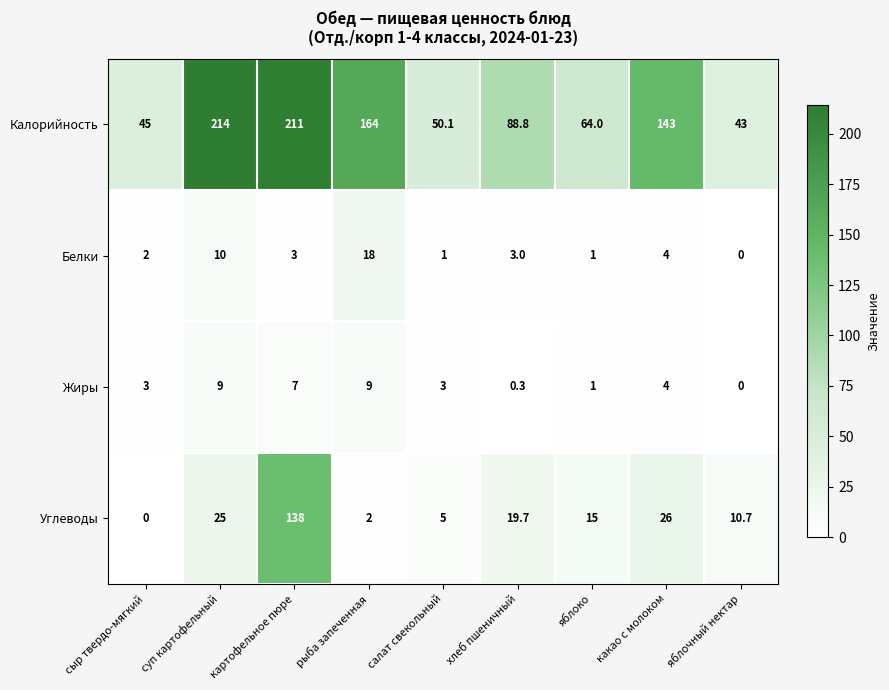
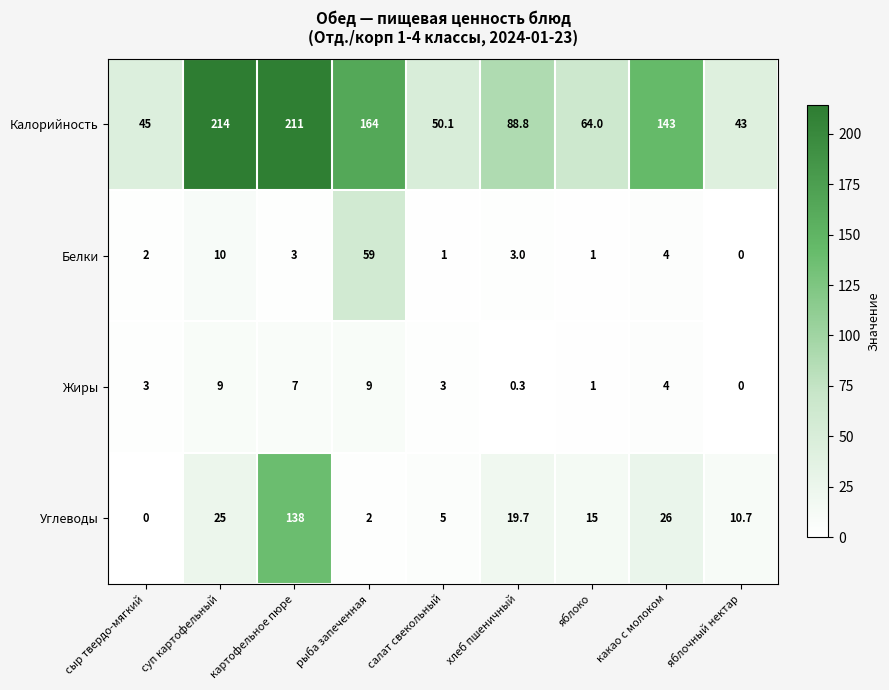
  {
    "Калорийность": {
      "сыр твердо-мягкий": 45,
      "суп картофельный": 214,
      "картофельное пюре": 211,
      "рыба запеченная": 164,
      "салат свекольный": 50.1,
      "хлеб пшеничный": 88.8,
      "яблоко": 64.0,
      "какао с молоком": 143,
      "яблочный нектар": 43
    },
    "Белки": {
      "сыр твердо-мягкий": 2,
      "суп картофельный": 10,
      "картофельное пюре": 3,
-     "рыба запеченная": 18,
+     "рыба запеченная": 59,
      "салат свекольный": 1,
      "хлеб пшеничный": 3.0,
      "яблоко": 1,
      "какао с молоком": 4,
      "яблочный нектар": 0
    },
    "Жиры": {
      "сыр твердо-мягкий": 3,
      "суп картофельный": 9,
      "картофельное пюре": 7,
      "рыба запеченная": 9,
      "салат свекольный": 3,
      "хлеб пшеничный": 0.3,
      "яблоко": 1,
      "какао с молоком": 4,
      "яблочный нектар": 0
    },
    "Углеводы": {
      "сыр твердо-мягкий": 0,
      "суп картофельный": 25,
      "картофельное пюре": 138,
      "рыба запеченная": 2,
      "салат свекольный": 5,
      "хлеб пшеничный": 19.7,
      "яблоко": 15,
      "какао с молоком": 26,
      "яблочный нектар": 10.7
    }
  }
